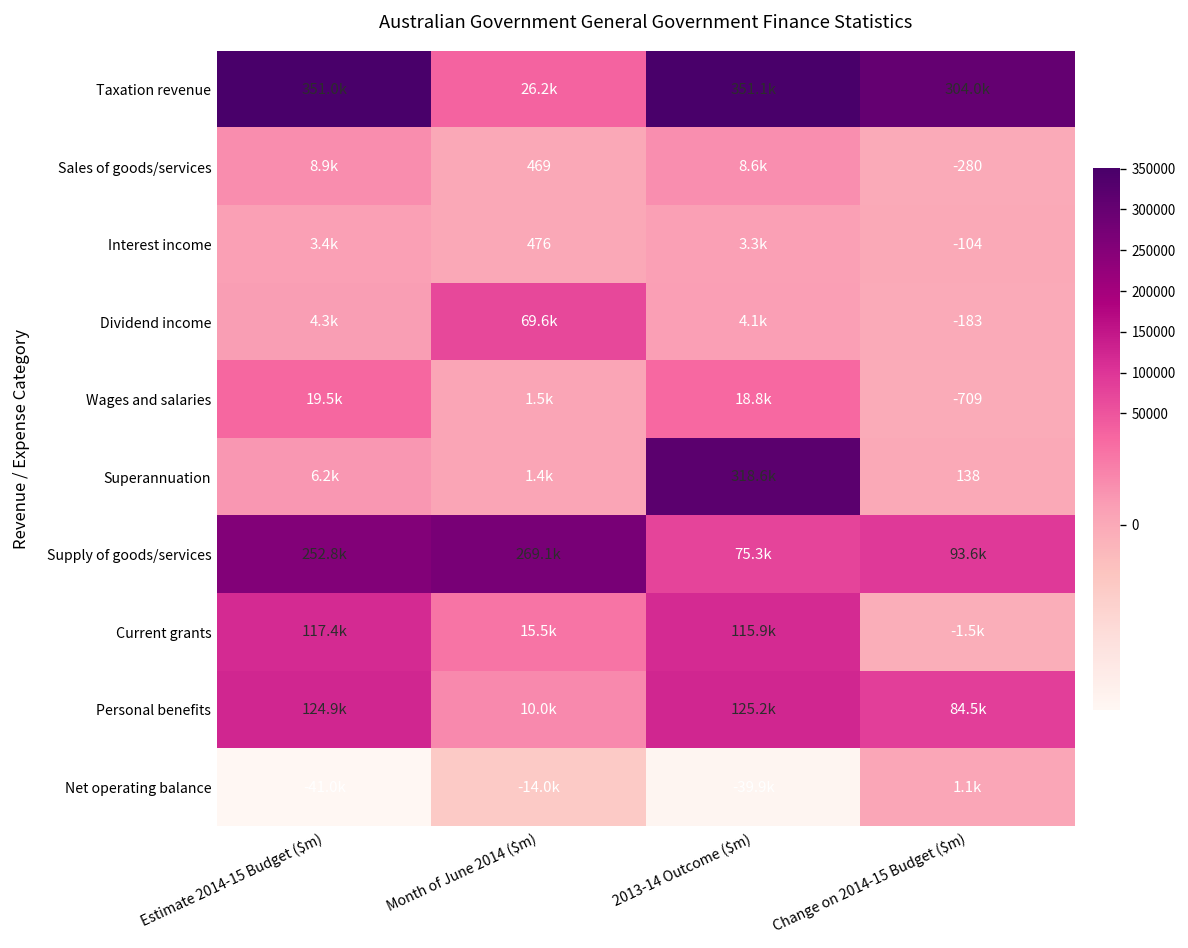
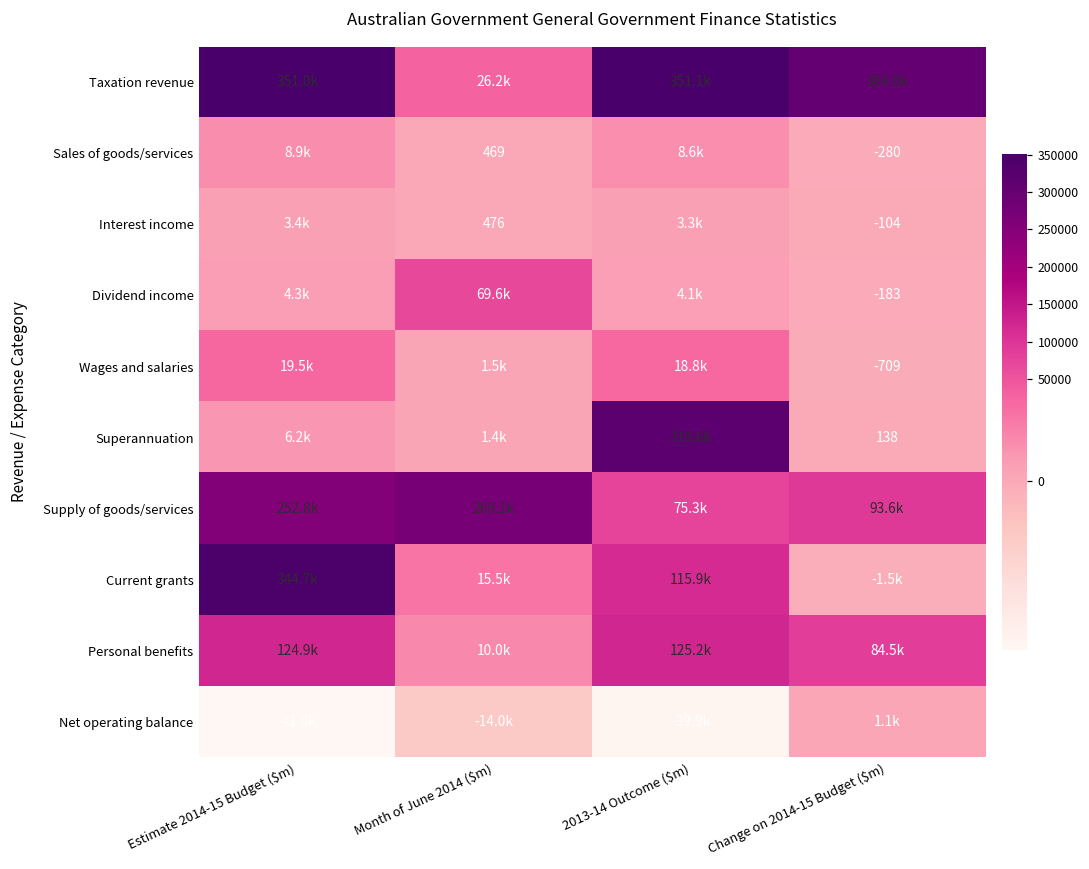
  {
    "Taxation revenue": {
      "Estimate 2014-15 Budget ($m)": "351.0k",
      "Month of June 2014 ($m)": "26.2k",
      "2013-14 Outcome ($m)": "351.1k",
      "Change on 2014-15 Budget ($m)": "304.0k"
    },
    "Sales of goods/services": {
      "Estimate 2014-15 Budget ($m)": "8.9k",
      "Month of June 2014 ($m)": "469",
      "2013-14 Outcome ($m)": "8.6k",
      "Change on 2014-15 Budget ($m)": "-280"
    },
    "Interest income": {
      "Estimate 2014-15 Budget ($m)": "3.4k",
      "Month of June 2014 ($m)": "476",
      "2013-14 Outcome ($m)": "3.3k",
      "Change on 2014-15 Budget ($m)": "-104"
    },
    "Dividend income": {
      "Estimate 2014-15 Budget ($m)": "4.3k",
      "Month of June 2014 ($m)": "69.6k",
      "2013-14 Outcome ($m)": "4.1k",
      "Change on 2014-15 Budget ($m)": "-183"
    },
    "Wages and salaries": {
      "Estimate 2014-15 Budget ($m)": "19.5k",
      "Month of June 2014 ($m)": "1.5k",
      "2013-14 Outcome ($m)": "18.8k",
      "Change on 2014-15 Budget ($m)": "-709"
    },
    "Superannuation": {
      "Estimate 2014-15 Budget ($m)": "6.2k",
      "Month of June 2014 ($m)": "1.4k",
      "2013-14 Outcome ($m)": "318.6k",
      "Change on 2014-15 Budget ($m)": "138"
    },
    "Supply of goods/services": {
      "Estimate 2014-15 Budget ($m)": "252.8k",
      "Month of June 2014 ($m)": "269.1k",
      "2013-14 Outcome ($m)": "75.3k",
      "Change on 2014-15 Budget ($m)": "93.6k"
    },
    "Current grants": {
-     "Estimate 2014-15 Budget ($m)": "117.4k",
+     "Estimate 2014-15 Budget ($m)": "344.7k",
      "Month of June 2014 ($m)": "15.5k",
      "2013-14 Outcome ($m)": "115.9k",
      "Change on 2014-15 Budget ($m)": "-1.5k"
    },
    "Personal benefits": {
      "Estimate 2014-15 Budget ($m)": "124.9k",
      "Month of June 2014 ($m)": "10.0k",
      "2013-14 Outcome ($m)": "125.2k",
      "Change on 2014-15 Budget ($m)": "84.5k"
    },
    "Net operating balance": {
      "Month of June 2014 ($m)": "-14.0k",
      "Change on 2014-15 Budget ($m)": "1.1k"
    }
  }
